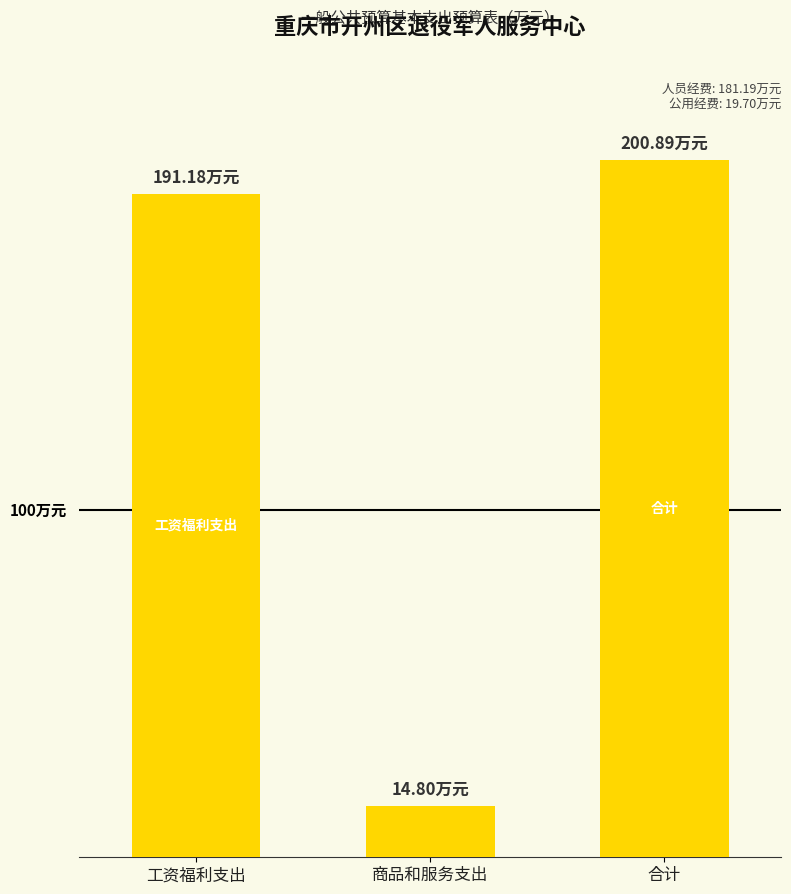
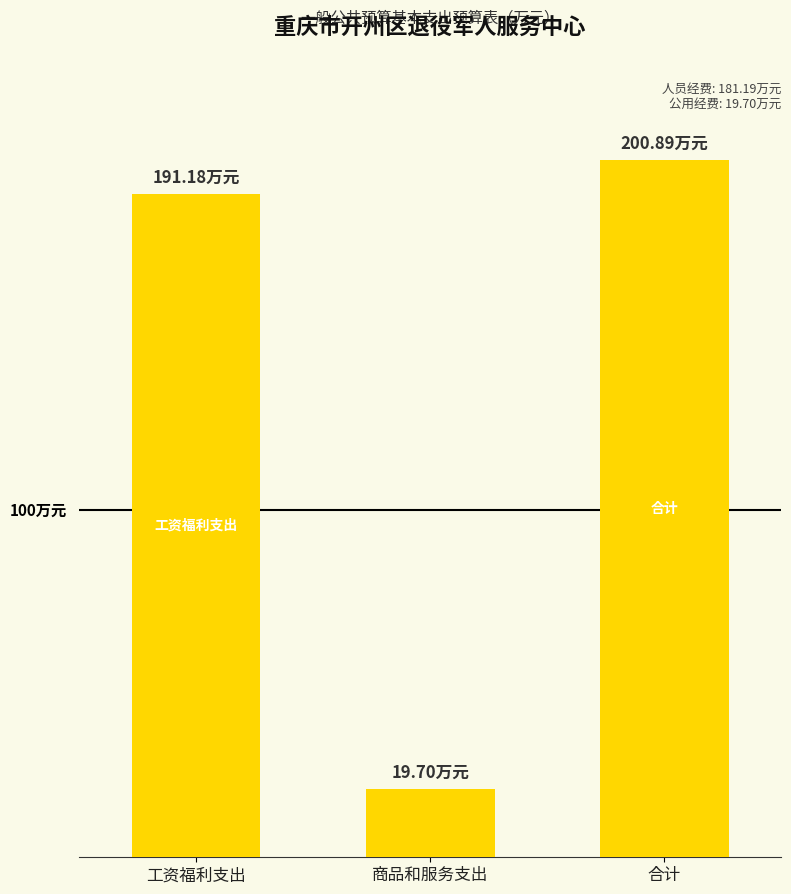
  {
    "工资福利支出": 191.18,
-   "商品和服务支出": 14.80,
+   "商品和服务支出": 19.70,
    "合计": 200.89
  }
